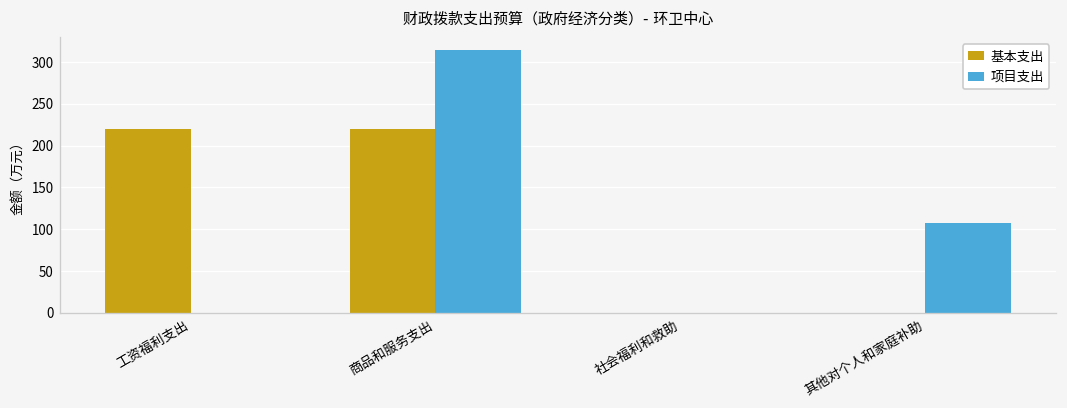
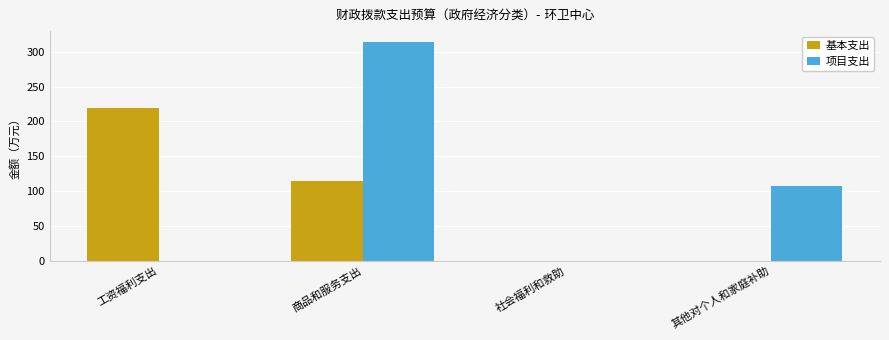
  {
    "基本支出": {
      "工资福利支出": 220,
-     "商品和服务支出": 220,
+     "商品和服务支出": 110,
      "其他对个人和家庭补助": 0
    },
    "项目支出": {
      "工资福利支出": 0,
      "商品和服务支出": 310,
      "社会福利和救助": 0,
      "其他对个人和家庭补助": 110
    }
  }
